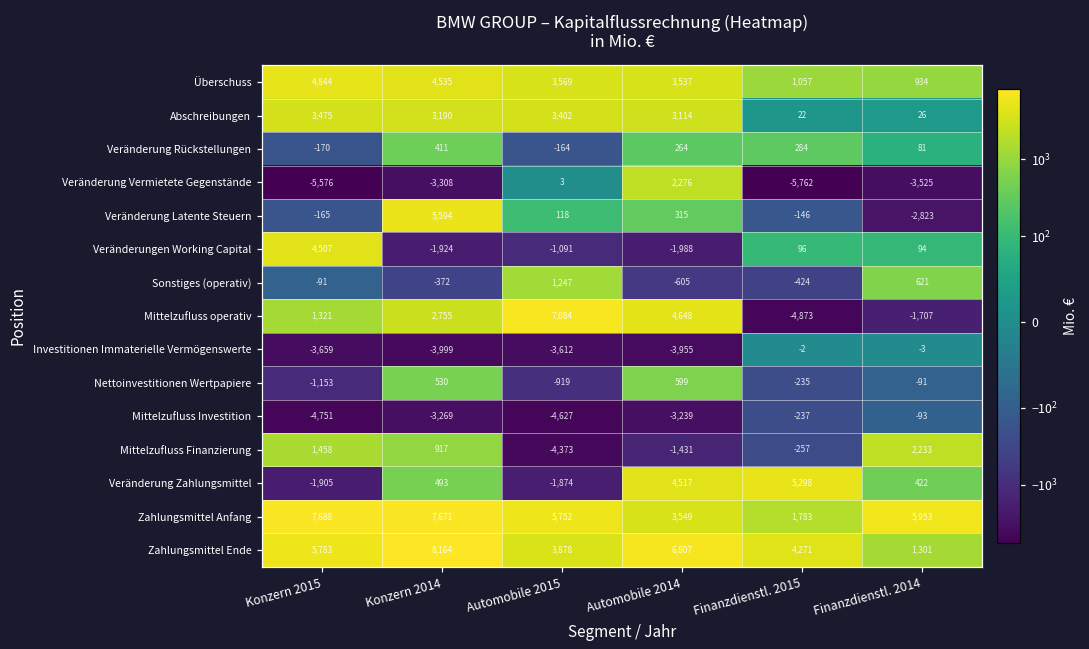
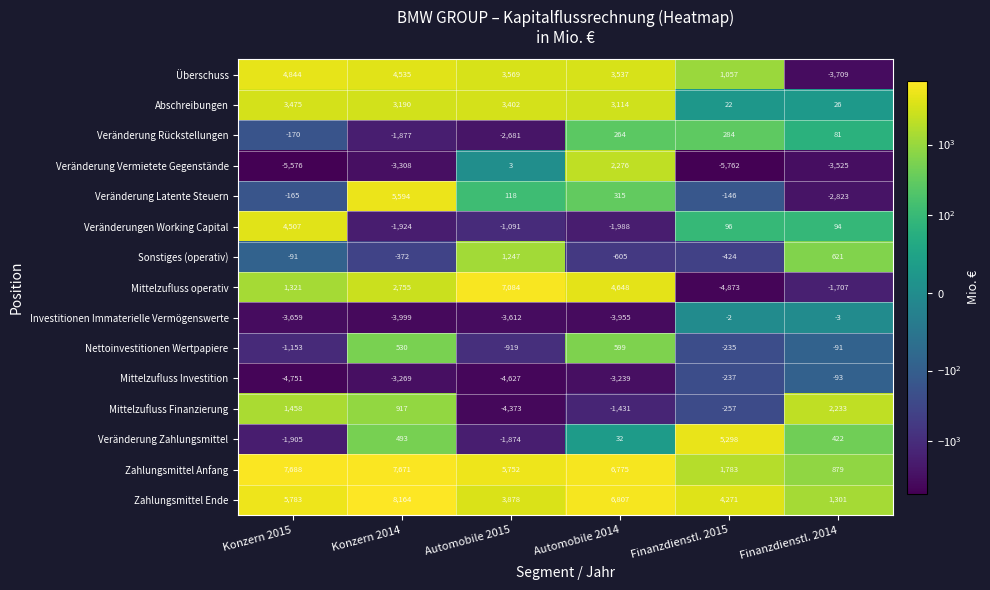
  {
    "Überschuss": {
      "Konzern 2015": "4,844",
      "Konzern 2014": "4,535",
      "Automobile 2015": "3,569",
      "Automobile 2014": "3,537",
      "Finanzdienstl. 2015": "1,057",
-     "Finanzdienstl. 2014": "934"
+     "Finanzdienstl. 2014": "-3,709"
    },
    "Abschreibungen": {
      "Konzern 2015": "3,475",
      "Konzern 2014": "3,190",
      "Automobile 2015": "3,402",
      "Automobile 2014": "3,114",
      "Finanzdienstl. 2015": "22",
      "Finanzdienstl. 2014": "26"
    },
    "Veränderung Rückstellungen": {
      "Konzern 2015": "-170",
-     "Konzern 2014": "411",
-     "Automobile 2015": "-164",
+     "Konzern 2014": "-1,877",
+     "Automobile 2015": "-2,681",
      "Automobile 2014": "264",
      "Finanzdienstl. 2015": "284",
      "Finanzdienstl. 2014": "81"
    },
    "Veränderung Vermietete Gegenstände": {
      "Konzern 2015": "-5,576",
      "Konzern 2014": "-3,308",
      "Automobile 2015": "3",
      "Automobile 2014": "2,276",
      "Finanzdienstl. 2015": "-5,762",
      "Finanzdienstl. 2014": "-3,525"
    },
    "Veränderung Latente Steuern": {
      "Konzern 2015": "-165",
      "Konzern 2014": "5,594",
      "Automobile 2015": "118",
      "Automobile 2014": "315",
      "Finanzdienstl. 2015": "-146",
      "Finanzdienstl. 2014": "-2,823"
    },
    "Veränderungen Working Capital": {
      "Konzern 2015": "4,507",
      "Konzern 2014": "-1,924",
      "Automobile 2015": "-1,091",
      "Automobile 2014": "-1,988",
      "Finanzdienstl. 2015": "96",
      "Finanzdienstl. 2014": "94"
    },
    "Sonstiges (operativ)": {
      "Konzern 2015": "-91",
      "Konzern 2014": "-372",
      "Automobile 2015": "1,247",
      "Automobile 2014": "-605",
      "Finanzdienstl. 2015": "-424",
      "Finanzdienstl. 2014": "621"
    },
    "Mittelzufluss operativ": {
      "Konzern 2015": "1,321",
      "Konzern 2014": "2,755",
      "Automobile 2015": "7,084",
      "Automobile 2014": "4,648",
      "Finanzdienstl. 2015": "-4,873",
      "Finanzdienstl. 2014": "-1,707"
    },
    "Investitionen Immaterielle Vermögenswerte": {
      "Konzern 2015": "-3,659",
      "Konzern 2014": "-3,999",
      "Automobile 2015": "-3,612",
      "Automobile 2014": "-3,955",
      "Finanzdienstl. 2015": "-2",
      "Finanzdienstl. 2014": "-3"
    },
    "Nettoinvestitionen Wertpapiere": {
      "Konzern 2015": "-1,153",
      "Konzern 2014": "530",
      "Automobile 2015": "-919",
      "Automobile 2014": "599",
      "Finanzdienstl. 2015": "-235",
      "Finanzdienstl. 2014": "-91"
    },
    "Mittelzufluss Investition": {
      "Konzern 2015": "-4,751",
      "Konzern 2014": "-3,269",
      "Automobile 2015": "-4,627",
      "Automobile 2014": "-3,239",
      "Finanzdienstl. 2015": "-237",
      "Finanzdienstl. 2014": "-93"
    },
    "Mittelzufluss Finanzierung": {
      "Konzern 2015": "1,458",
      "Konzern 2014": "917",
      "Automobile 2015": "-4,373",
      "Automobile 2014": "-1,431",
      "Finanzdienstl. 2015": "-257",
      "Finanzdienstl. 2014": "2,233"
    },
    "Veränderung Zahlungsmittel": {
      "Konzern 2015": "-1,905",
      "Konzern 2014": "493",
      "Automobile 2015": "-1,874",
-     "Automobile 2014": "4,517",
+     "Automobile 2014": "32",
      "Finanzdienstl. 2015": "5,298",
      "Finanzdienstl. 2014": "422"
    },
    "Zahlungsmittel Anfang": {
      "Konzern 2015": "7,688",
      "Konzern 2014": "7,671",
      "Automobile 2015": "5,752",
-     "Automobile 2014": "3,549",
+     "Automobile 2014": "6,775",
      "Finanzdienstl. 2015": "1,783",
-     "Finanzdienstl. 2014": "5,953"
+     "Finanzdienstl. 2014": "879"
    },
    "Zahlungsmittel Ende": {
      "Konzern 2015": "5,783",
      "Konzern 2014": "8,164",
      "Automobile 2015": "3,878",
      "Automobile 2014": "6,807",
      "Finanzdienstl. 2015": "4,271",
      "Finanzdienstl. 2014": "1,301"
    }
  }
